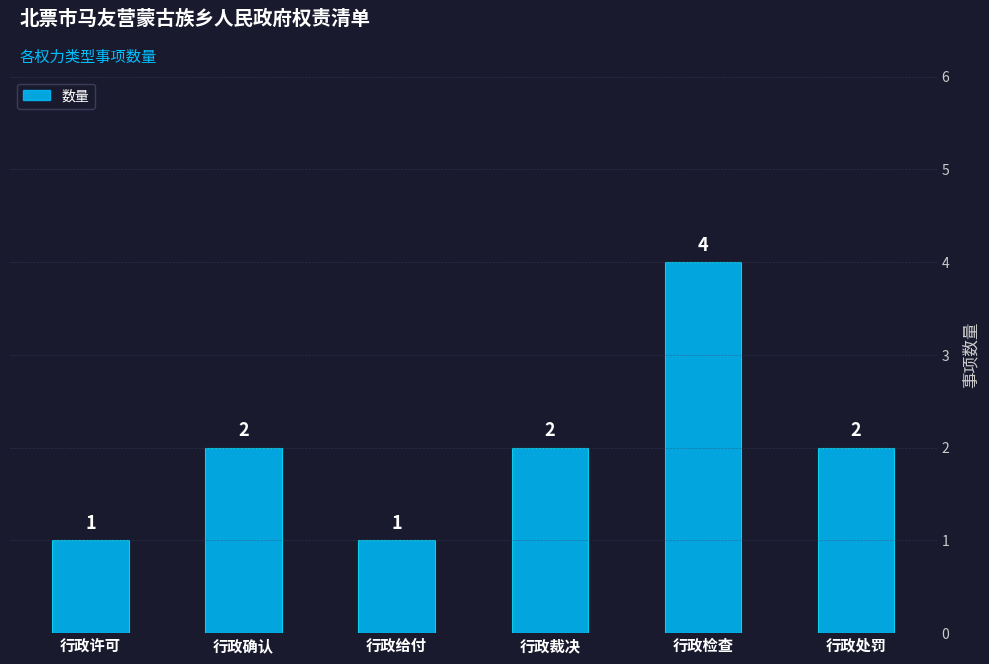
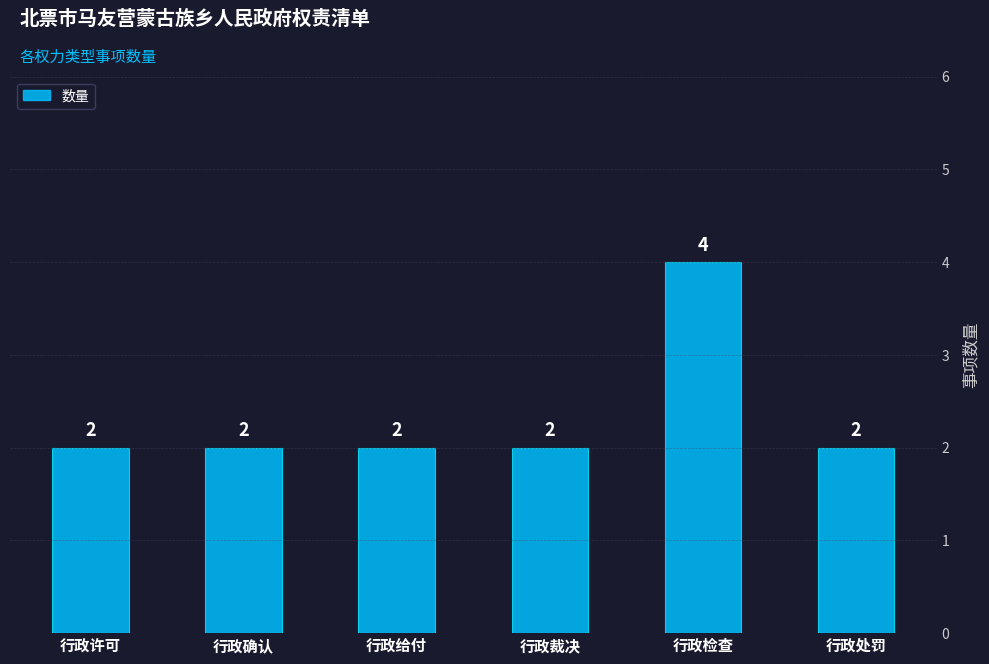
  {
-   "行政许可": 1,
+   "行政许可": 2,
    "行政确认": 2,
-   "行政给付": 1,
+   "行政给付": 2,
    "行政裁决": 2,
    "行政检查": 4,
    "行政处罚": 2
  }
